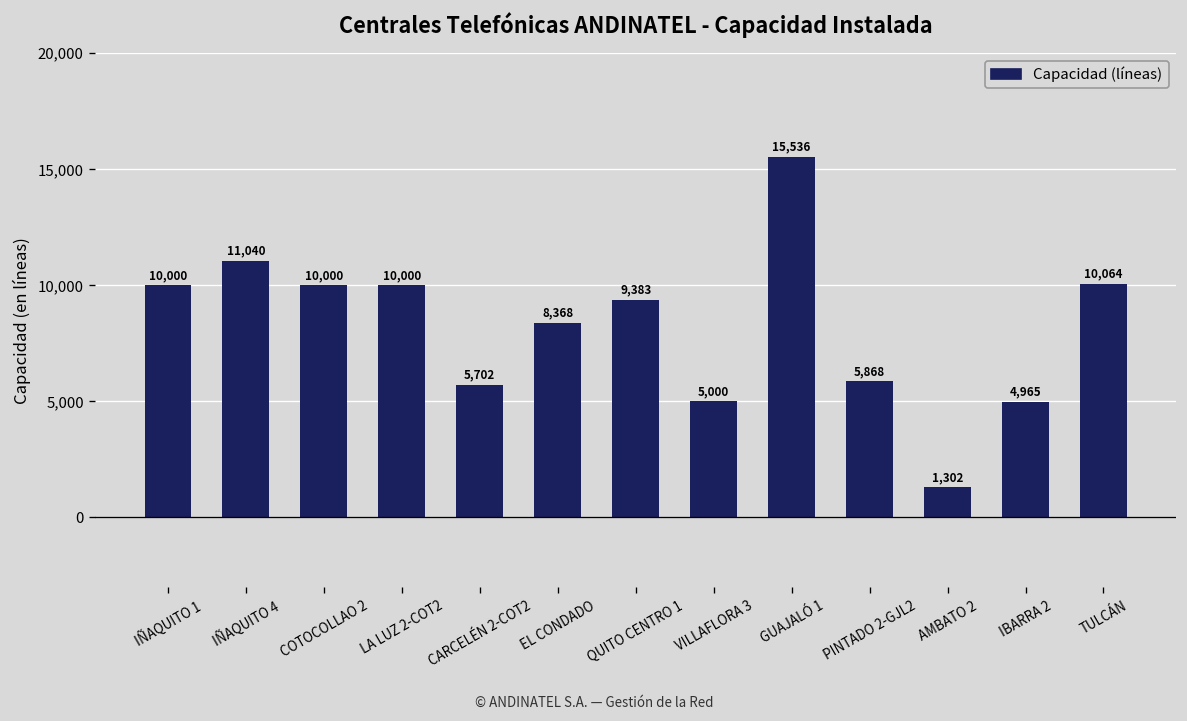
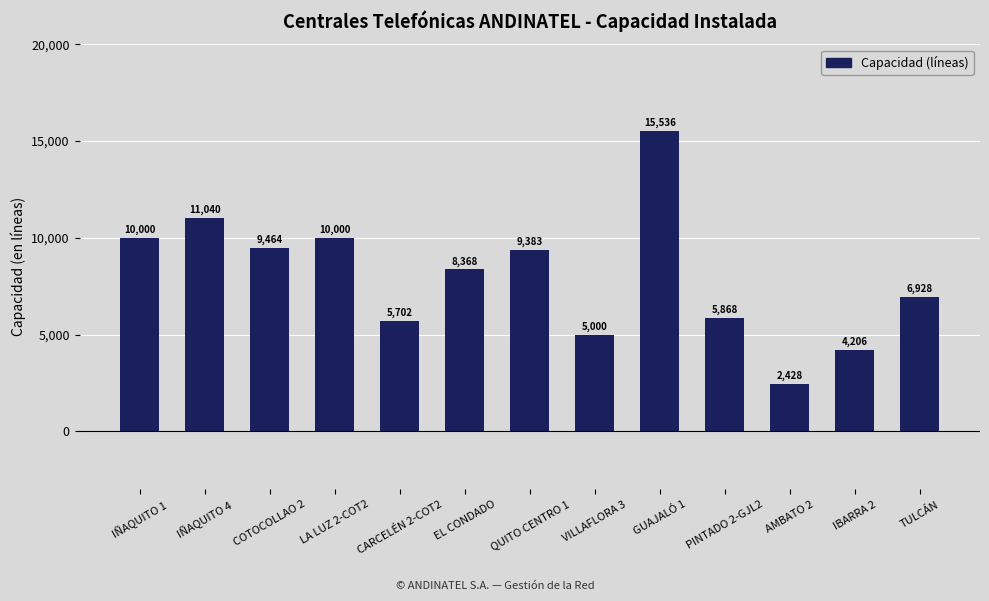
  {
    "IÑAQUITO 1": "10,000",
    "IÑAQUITO 4": "11,040",
-   "COTOCOLLAO 2": "10,000",
+   "COTOCOLLAO 2": "9,464",
    "LA LUZ 2-COT2": "10,000",
    "CARCELÉN 2-COT2": "5,702",
    "EL CONDADO": "8,368",
    "QUITO CENTRO 1": "9,383",
    "VILLAFLORA 3": "5,000",
    "GUAJALÓ 1": "15,536",
    "PINTADO 2-GJL2": "5,868",
-   "AMBATO 2": "1,302",
-   "IBARRA 2": "4,965",
-   "TULCÁN": "10,064"
+   "AMBATO 2": "2,428",
+   "IBARRA 2": "4,206",
+   "TULCÁN": "6,928"
  }
